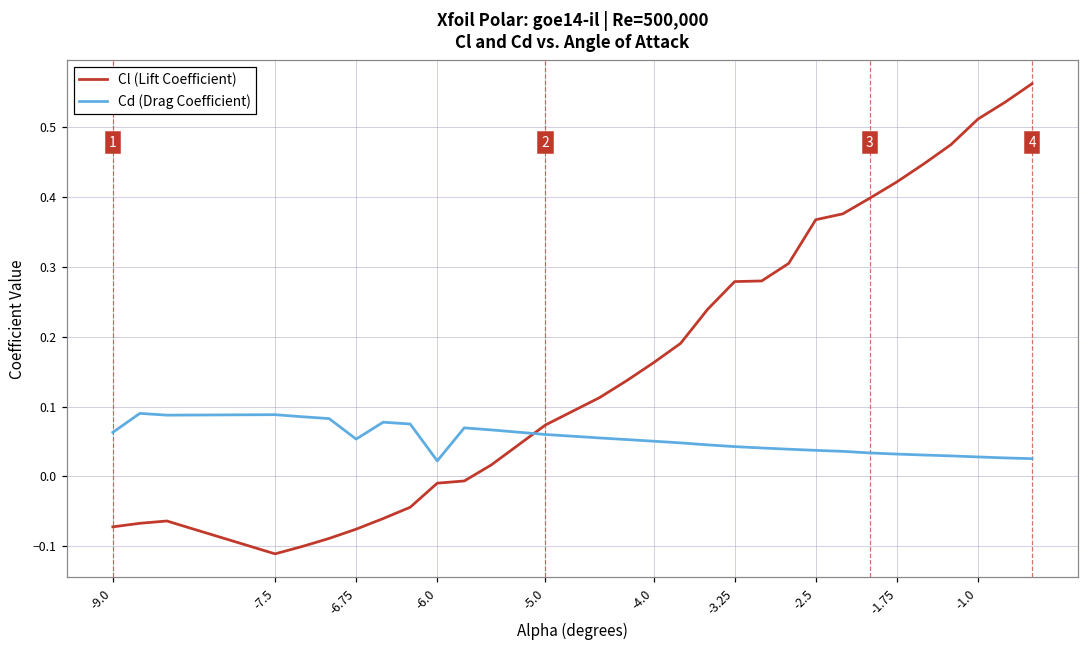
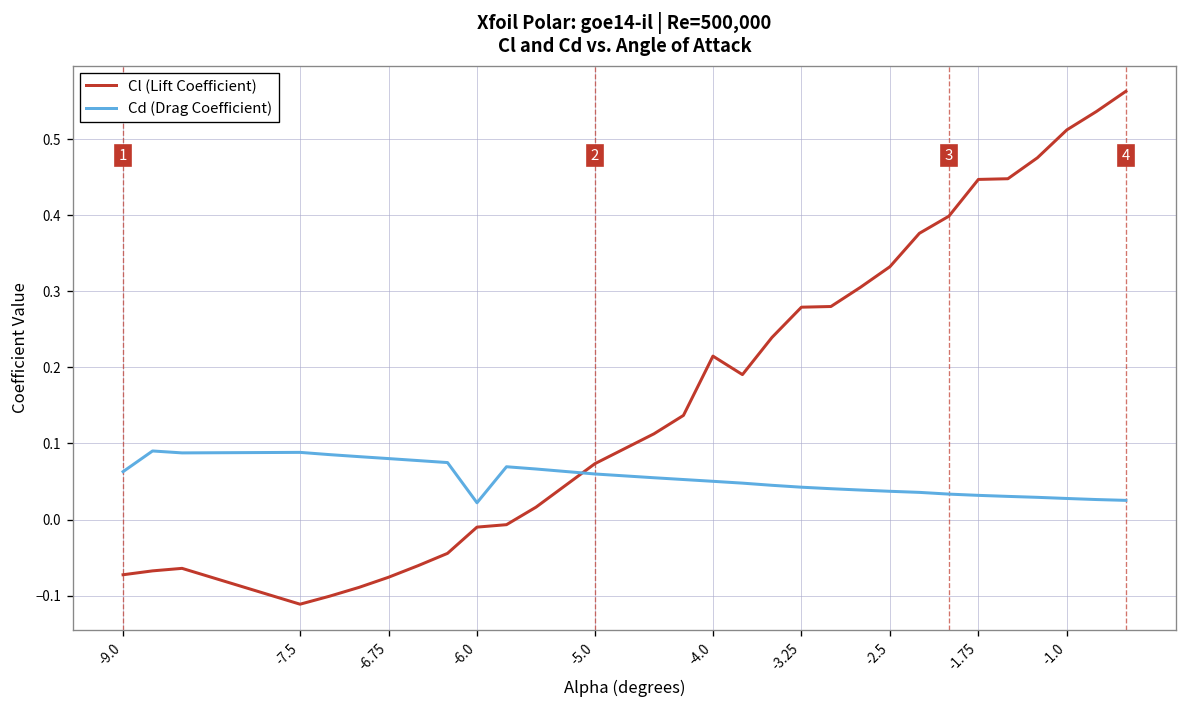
  {
    "Cl (Lift Coefficient)": {
      "-9.0": -0.07,
      "-7.5": -0.11,
      "-6.75": -0.08,
      "-6.0": -0.01,
      "-5.0": 0.07,
-     "-4.0": 0.16,
+     "-4.0": 0.21,
      "-3.25": 0.28,
-     "-2.5": 0.37,
-     "-1.75": 0.42,
+     "-2.5": 0.33,
+     "-1.75": 0.45,
      "-1.0": 0.51
    },
    "Cd (Drag Coefficient)": {
      "-9.0": 0.06,
      "-7.5": 0.09,
-     "-6.75": 0.05,
+     "-6.75": 0.08,
      "-6.0": 0.02,
      "-5.0": 0.06,
      "-4.0": 0.05,
      "-3.25": 0.04,
      "-2.5": 0.04,
      "-1.75": 0.03,
      "-1.0": 0.03
    }
  }
